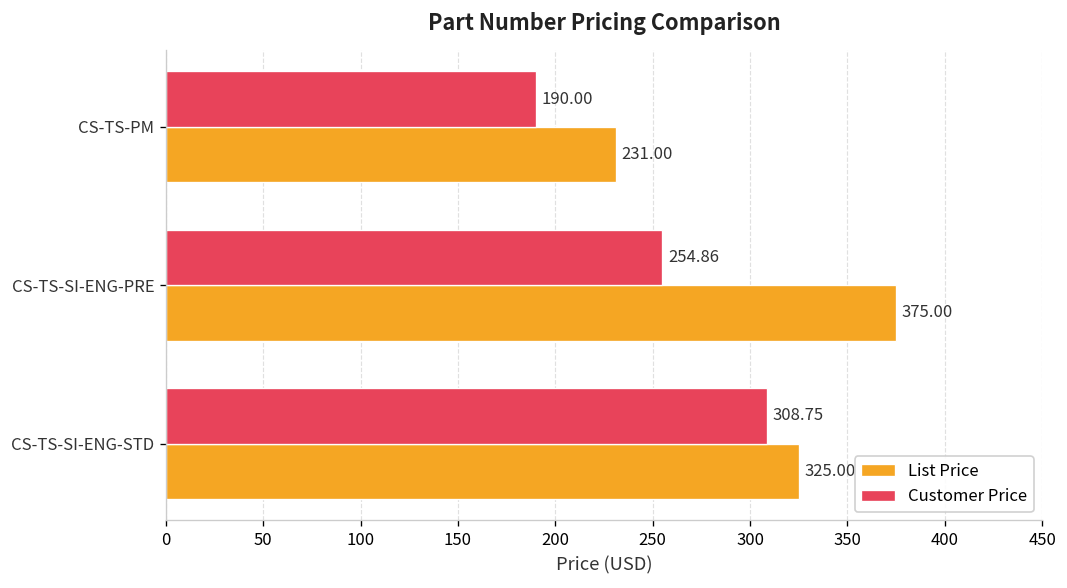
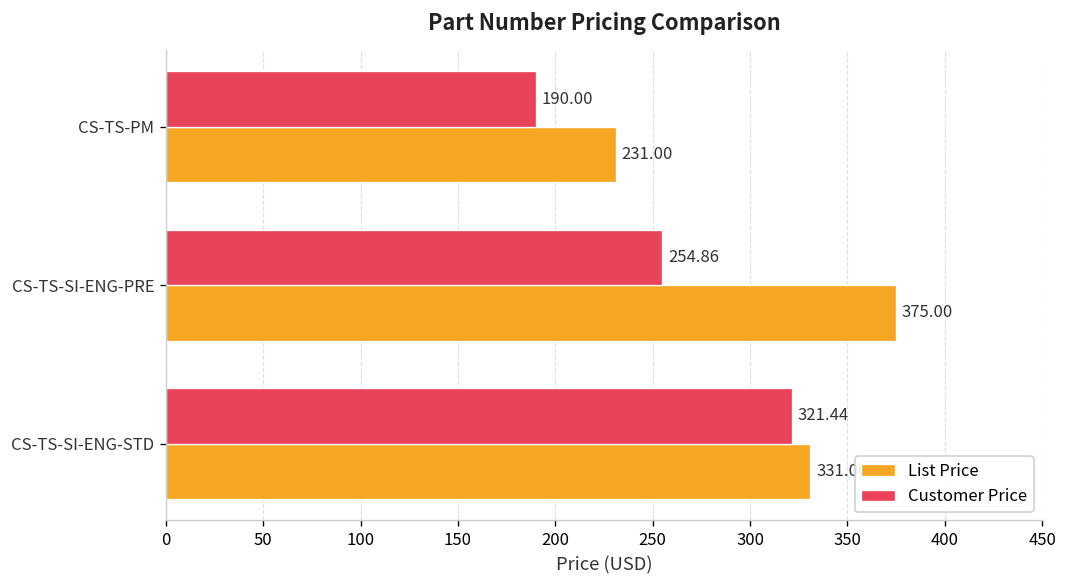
  {
    "List Price": {
-     "CS-TS-SI-ENG-STD": 325
+     "CS-TS-SI-ENG-STD": 331
    },
    "Customer Price": {
      "CS-TS-PM": 190.00,
      "CS-TS-SI-ENG-PRE": 254.86,
-     "CS-TS-SI-ENG-STD": 308.75
+     "CS-TS-SI-ENG-STD": 321.44
    }
  }
